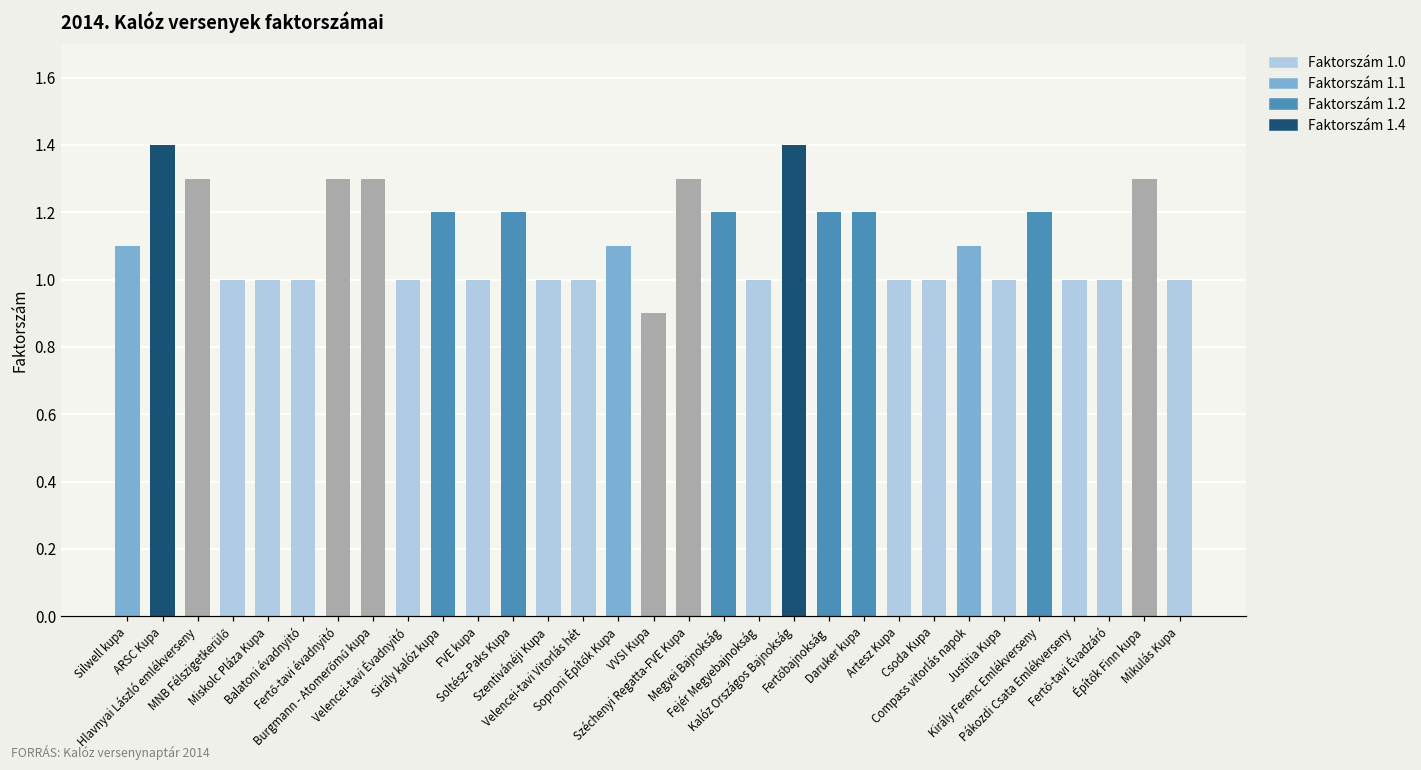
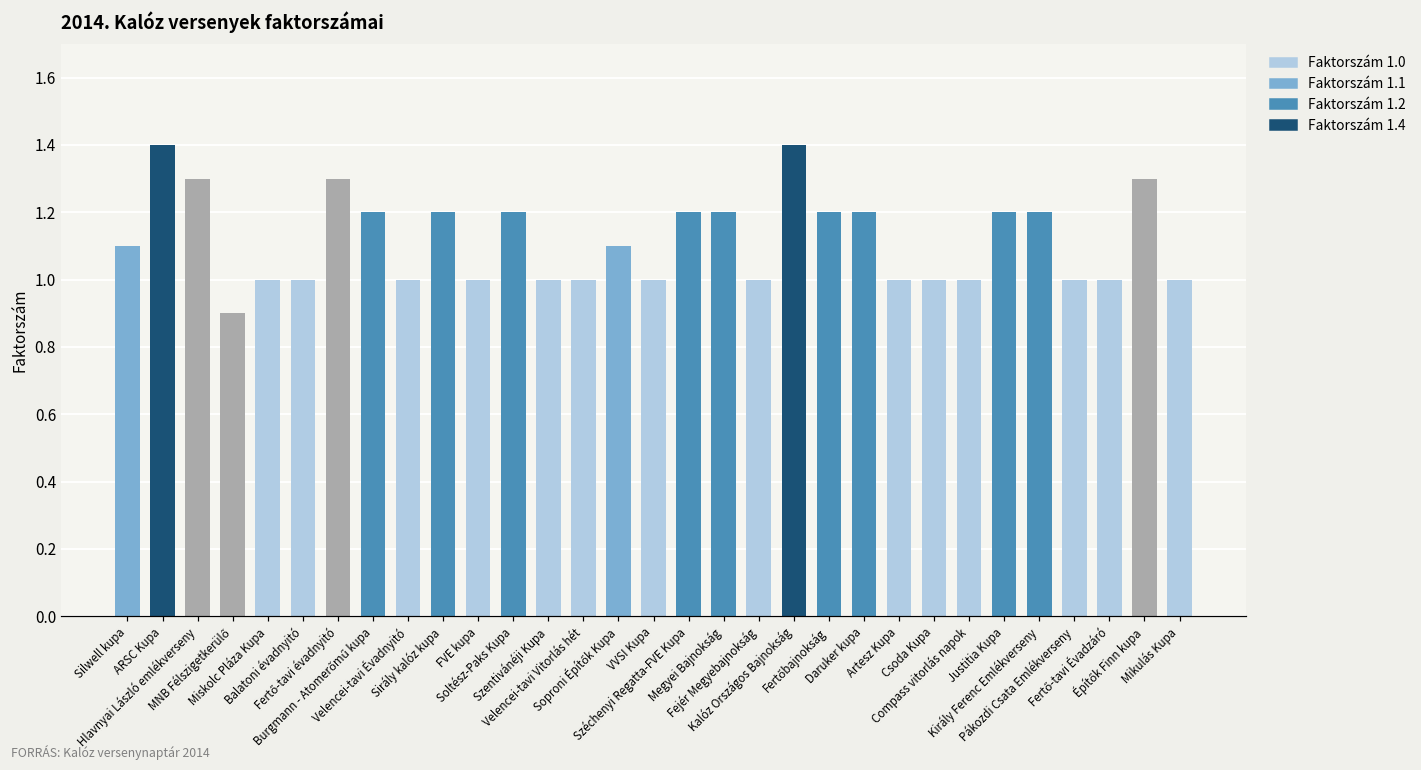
  {
    "Silwell kupa": 1.1,
    "ARSC Kupa": 1.4,
    "Hlavnyai László emlékverseny": 1.3,
-   "MNB Félszigetkerülő": 1.0,
+   "MNB Félszigetkerülő": 0.9,
    "Miskolc Pláza Kupa": 1.0,
    "Balatoni évadnyitó": 1.0,
    "Fertő-tavi évadnyitó": 1.3,
-   "Burgmann - Atomerőmű kupa": 1.3,
+   "Burgmann - Atomerőmű kupa": 1.2,
    "Velencei-tavi Évadnyitó": 1.0,
    "Sirály kalóz kupa": 1.2,
    "FVE kupa": 1.0,
    "Soltész-Paks Kupa": 1.2,
    "Szentivánéji Kupa": 1.0,
    "Velencei-tavi Vitorlás hét": 1.0,
    "Soproni Építők Kupa": 1.1,
-   "VVSI Kupa": 0.9,
-   "Széchenyi Regatta-FVE Kupa": 1.3,
+   "VVSI Kupa": 1.0,
+   "Széchenyi Regatta-FVE Kupa": 1.2,
    "Megyei Bajnokság": 1.2,
    "Fejér Megyebajnokság": 1.0,
    "Kalóz Országos Bajnokság": 1.4,
    "Fertőbajnokság": 1.2,
    "Daruker kupa": 1.2,
    "Artesz Kupa": 1.0,
    "Csoda Kupa": 1.0,
-   "Compass vitorlás napok": 1.1,
-   "Justitia Kupa": 1.0,
+   "Compass vitorlás napok": 1.0,
+   "Justitia Kupa": 1.2,
    "Király Ferenc Emlékverseny": 1.2,
    "Pákozdi Csata Emlékverseny": 1.0,
    "Fertő-tavi Évadzáró": 1.0,
    "Építők Finn kupa": 1.3,
    "Mikulás Kupa": 1.0
  }
